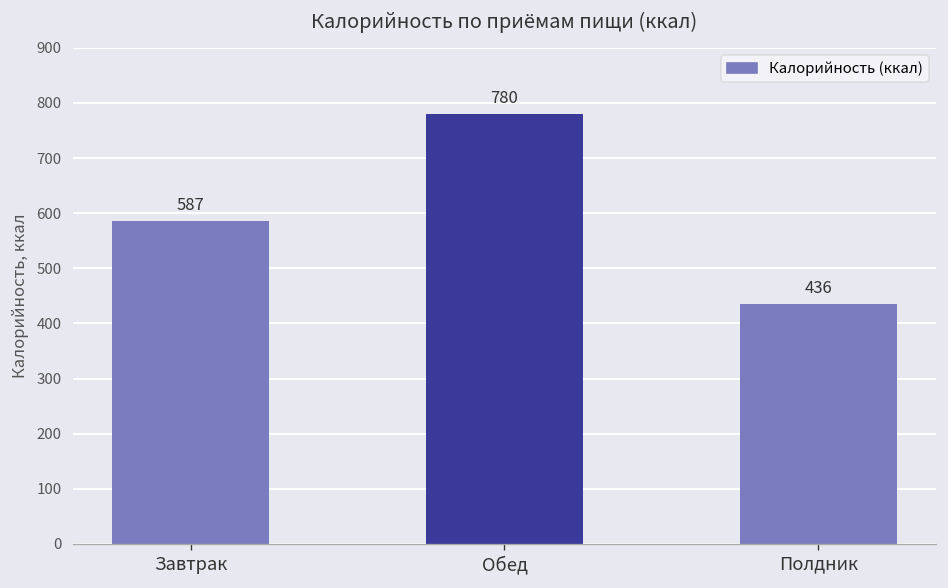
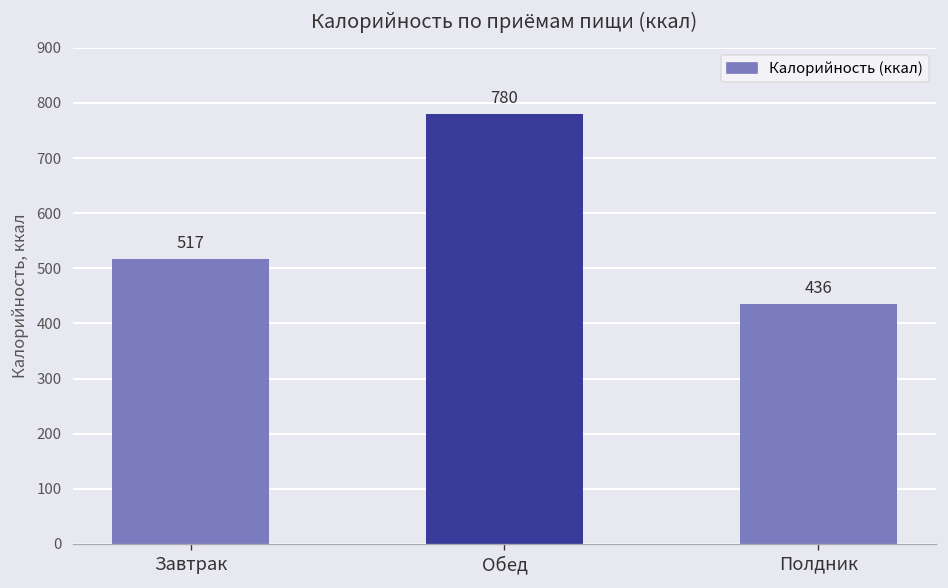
  {
-   "Завтрак": 587,
+   "Завтрак": 517,
    "Обед": 780,
    "Полдник": 436
  }
